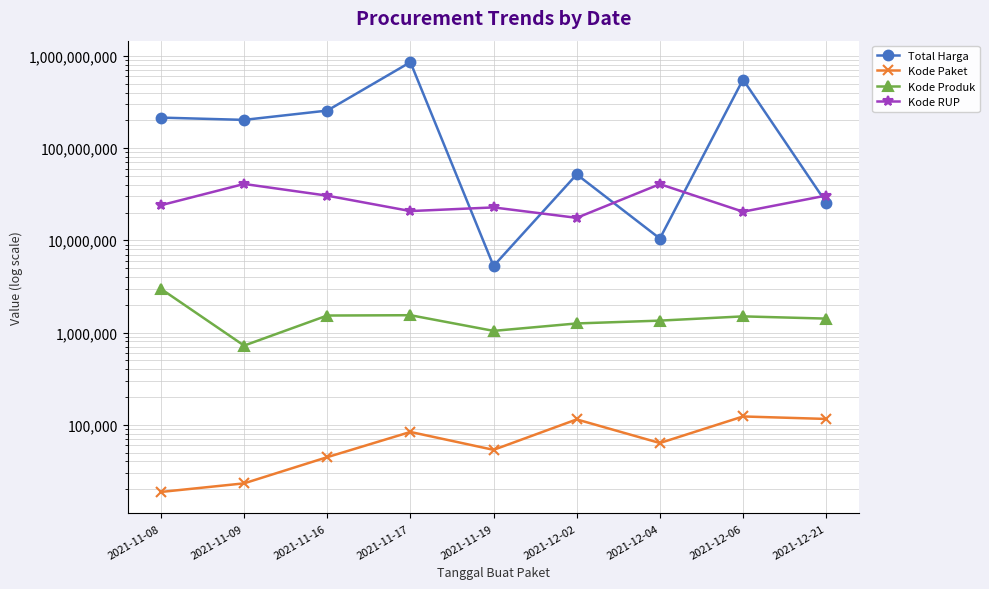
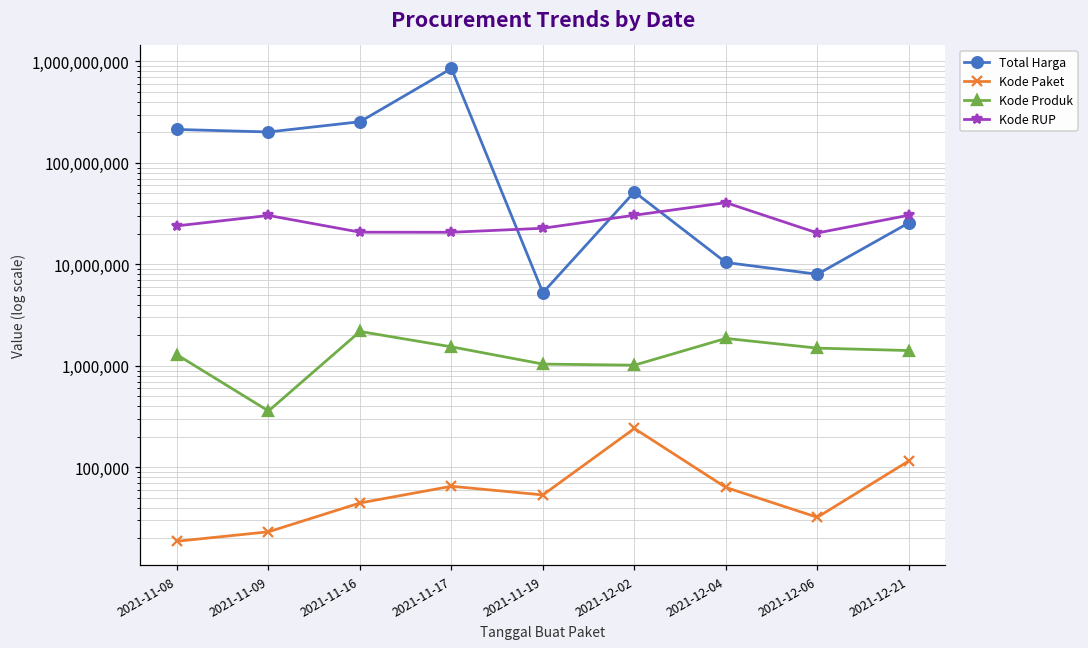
  {
    "Total Harga": {
      "2021-11-08": "210,000,000",
      "2021-11-09": "200,000,000",
      "2021-11-16": "250,000,000",
      "2021-11-17": "900,000,000",
      "2021-11-19": "5,000,000",
      "2021-12-02": "50,000,000",
      "2021-12-04": "10,000,000",
-     "2021-12-06": "600,000,000",
+     "2021-12-06": "8,000,000",
      "2021-12-21": "26,000,000"
    },
    "Kode Paket": {
      "2021-11-08": "19,000",
      "2021-11-09": "23,000",
      "2021-11-16": "40,000",
-     "2021-11-17": "80,000",
+     "2021-11-17": "70,000",
      "2021-11-19": "50,000",
-     "2021-12-02": "110,000",
+     "2021-12-02": "240,000",
      "2021-12-04": "60,000",
-     "2021-12-06": "120,000",
+     "2021-12-06": "32,000",
      "2021-12-21": "120,000"
    },
    "Kode Produk": {
-     "2021-11-08": "3,000,000",
-     "2021-11-09": "700,000",
-     "2021-11-16": "1,500,000",
+     "2021-11-08": "1,300,000",
+     "2021-11-09": "360,000",
+     "2021-11-16": "2,200,000",
      "2021-11-17": "1,500,000",
      "2021-11-19": "1,000,000",
-     "2021-12-02": "1,300,000",
-     "2021-12-04": "1,300,000",
+     "2021-12-02": "1,000,000",
+     "2021-12-04": "1,900,000",
      "2021-12-06": "1,500,000",
      "2021-12-21": "1,400,000"
    },
    "Kode RUP": {
      "2021-11-08": "24,000,000",
-     "2021-11-09": "40,000,000",
-     "2021-11-16": "30,000,000",
+     "2021-11-09": "30,000,000",
+     "2021-11-16": "21,000,000",
      "2021-11-17": "21,000,000",
      "2021-11-19": "23,000,000",
-     "2021-12-02": "18,000,000",
+     "2021-12-02": "31,000,000",
      "2021-12-04": "40,000,000",
      "2021-12-06": "20,000,000",
      "2021-12-21": "31,000,000"
    }
  }
